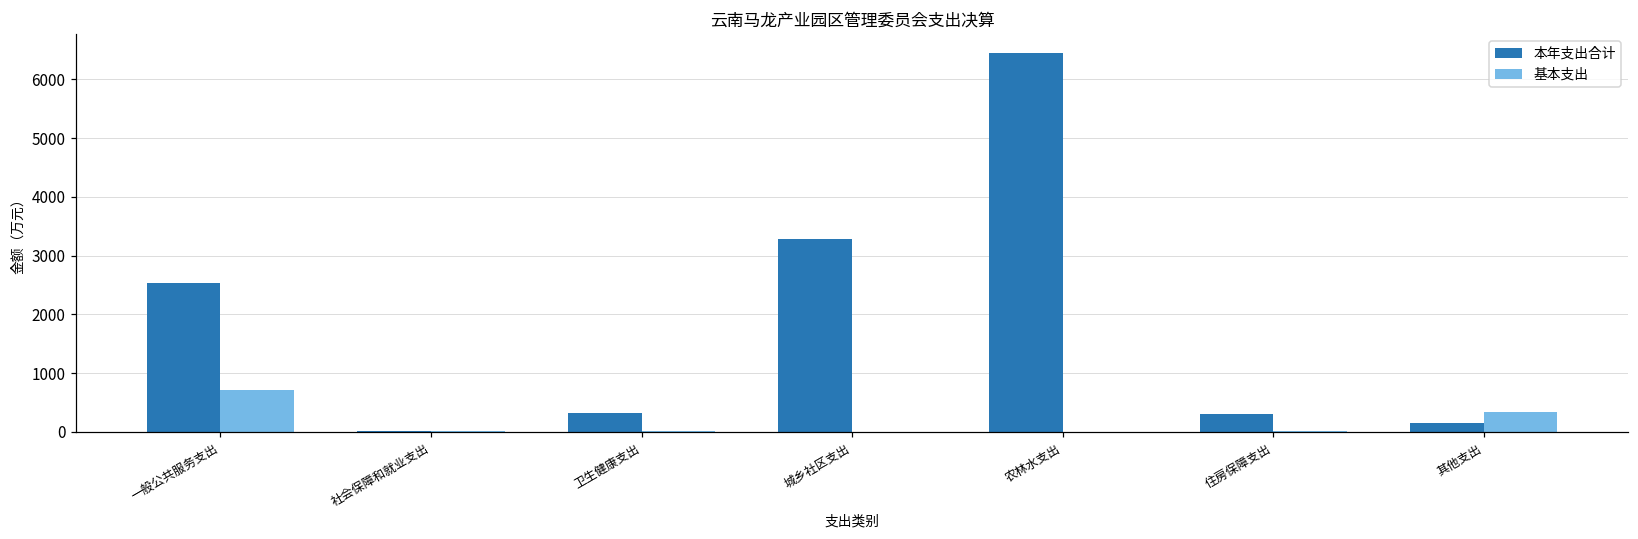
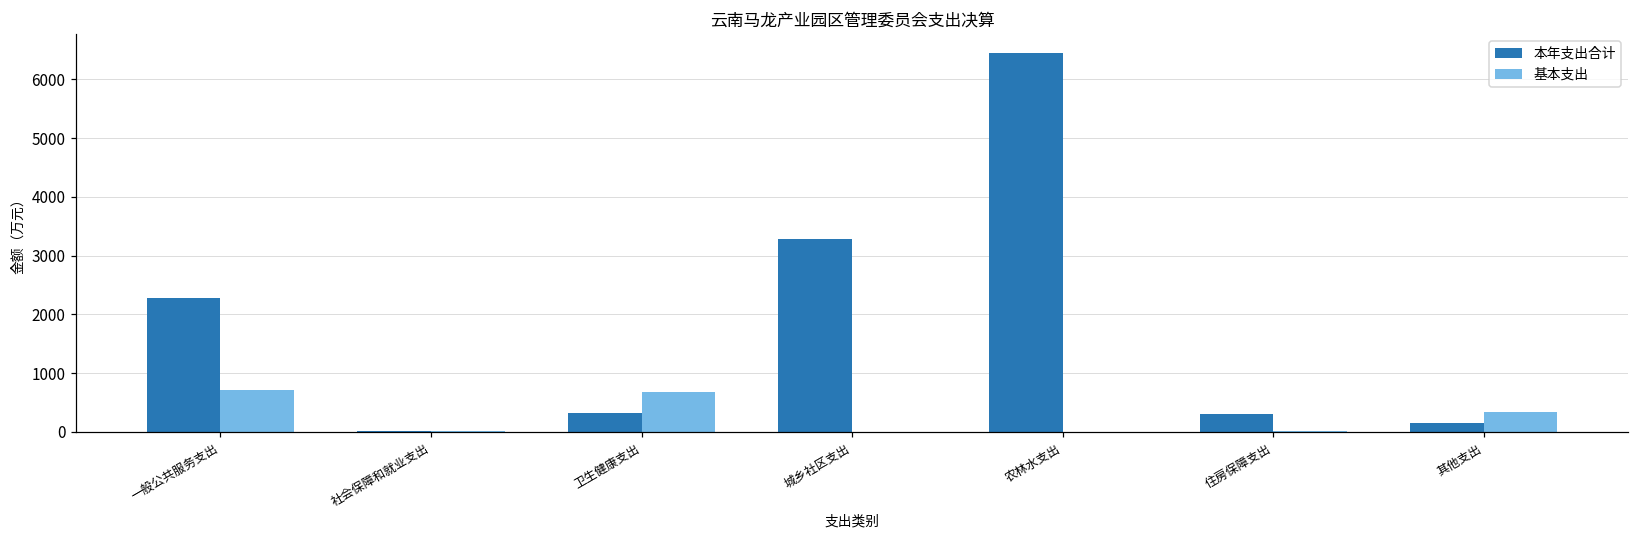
  {
    "本年支出合计": {
-     "一般公共服务支出": 2500,
+     "一般公共服务支出": 2300,
      "卫生健康支出": 300,
      "城乡社区支出": 3300,
      "农林水支出": 6400,
      "住房保障支出": 300,
      "其他支出": 100
    },
    "基本支出": {
      "一般公共服务支出": 700,
-     "卫生健康支出": 0,
+     "卫生健康支出": 700,
      "城乡社区支出": 0,
      "农林水支出": 0,
      "其他支出": 300
    }
  }
